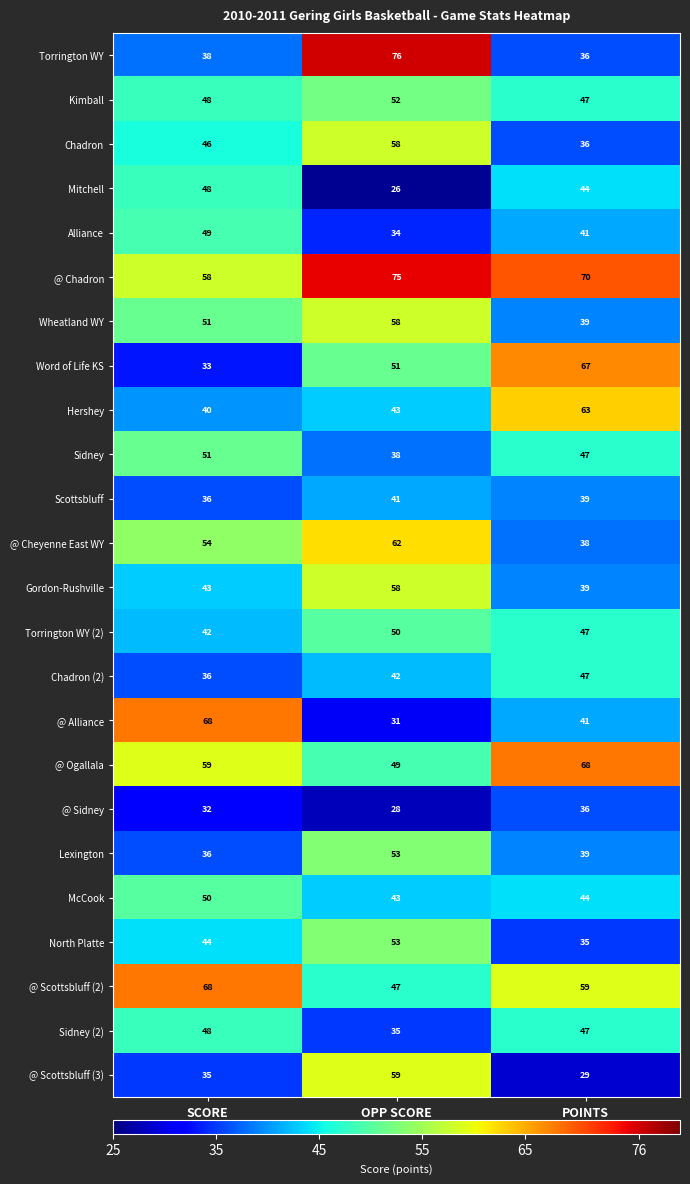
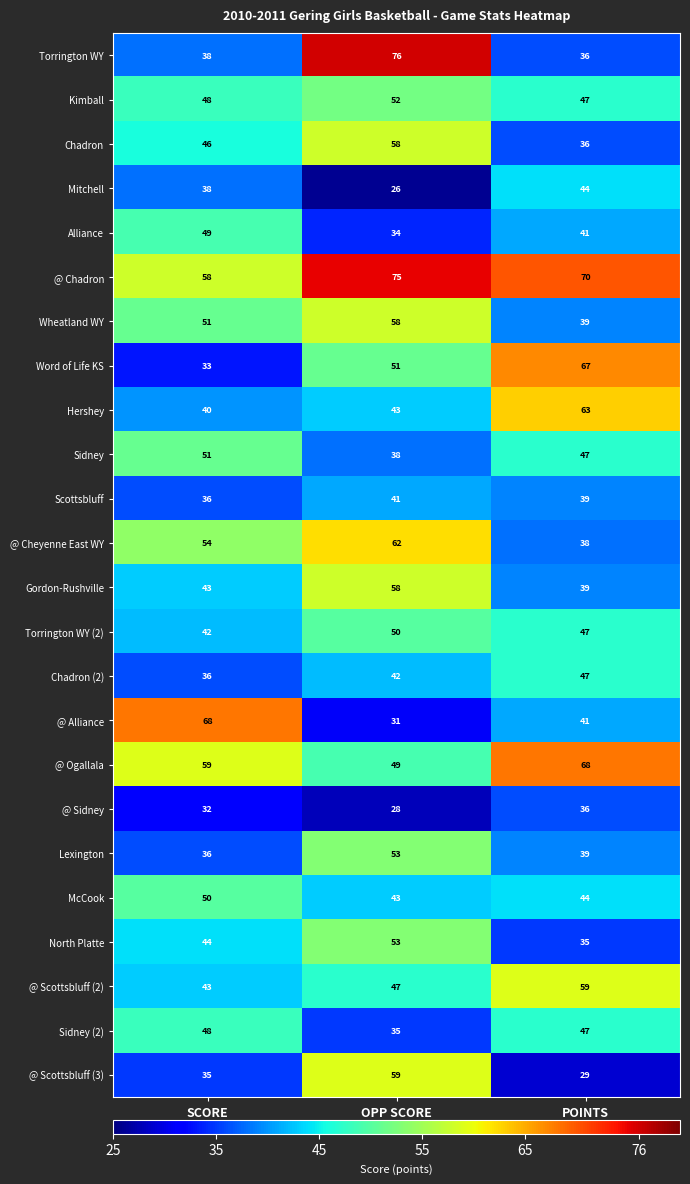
  {
    "Torrington WY": {
      "SCORE": 38,
      "OPP SCORE": 76,
      "POINTS": 36
    },
    "Kimball": {
      "SCORE": 48,
      "OPP SCORE": 52,
      "POINTS": 47
    },
    "Chadron": {
      "SCORE": 46,
      "OPP SCORE": 58,
      "POINTS": 36
    },
    "Mitchell": {
-     "SCORE": 48,
+     "SCORE": 38,
      "OPP SCORE": 26,
      "POINTS": 44
    },
    "Alliance": {
      "SCORE": 49,
      "OPP SCORE": 34,
      "POINTS": 41
    },
    "@ Chadron": {
      "SCORE": 58,
      "OPP SCORE": 75,
      "POINTS": 70
    },
    "Wheatland WY": {
      "SCORE": 51,
      "OPP SCORE": 58,
      "POINTS": 39
    },
    "Word of Life KS": {
      "SCORE": 33,
      "OPP SCORE": 51,
      "POINTS": 67
    },
    "Hershey": {
      "SCORE": 40,
      "OPP SCORE": 43,
      "POINTS": 63
    },
    "Sidney": {
      "SCORE": 51,
      "OPP SCORE": 38,
      "POINTS": 47
    },
    "Scottsbluff": {
      "SCORE": 36,
      "OPP SCORE": 41,
      "POINTS": 39
    },
    "@ Cheyenne East WY": {
      "SCORE": 54,
      "OPP SCORE": 62,
      "POINTS": 38
    },
    "Gordon-Rushville": {
      "SCORE": 43,
      "OPP SCORE": 58,
      "POINTS": 39
    },
    "Torrington WY (2)": {
      "SCORE": 42,
      "OPP SCORE": 50,
      "POINTS": 47
    },
    "Chadron (2)": {
      "SCORE": 36,
      "OPP SCORE": 42,
      "POINTS": 47
    },
    "@ Alliance": {
      "SCORE": 68,
      "OPP SCORE": 31,
      "POINTS": 41
    },
    "@ Ogallala": {
      "SCORE": 59,
      "OPP SCORE": 49,
      "POINTS": 68
    },
    "@ Sidney": {
      "SCORE": 32,
      "OPP SCORE": 28,
      "POINTS": 36
    },
    "Lexington": {
      "SCORE": 36,
      "OPP SCORE": 53,
      "POINTS": 39
    },
    "McCook": {
      "SCORE": 50,
      "OPP SCORE": 43,
      "POINTS": 44
    },
    "North Platte": {
      "SCORE": 44,
      "OPP SCORE": 53,
      "POINTS": 35
    },
    "@ Scottsbluff (2)": {
-     "SCORE": 68,
+     "SCORE": 43,
      "OPP SCORE": 47,
      "POINTS": 59
    },
    "Sidney (2)": {
      "SCORE": 48,
      "OPP SCORE": 35,
      "POINTS": 47
    },
    "@ Scottsbluff (3)": {
      "SCORE": 35,
      "OPP SCORE": 59,
      "POINTS": 29
    }
  }
